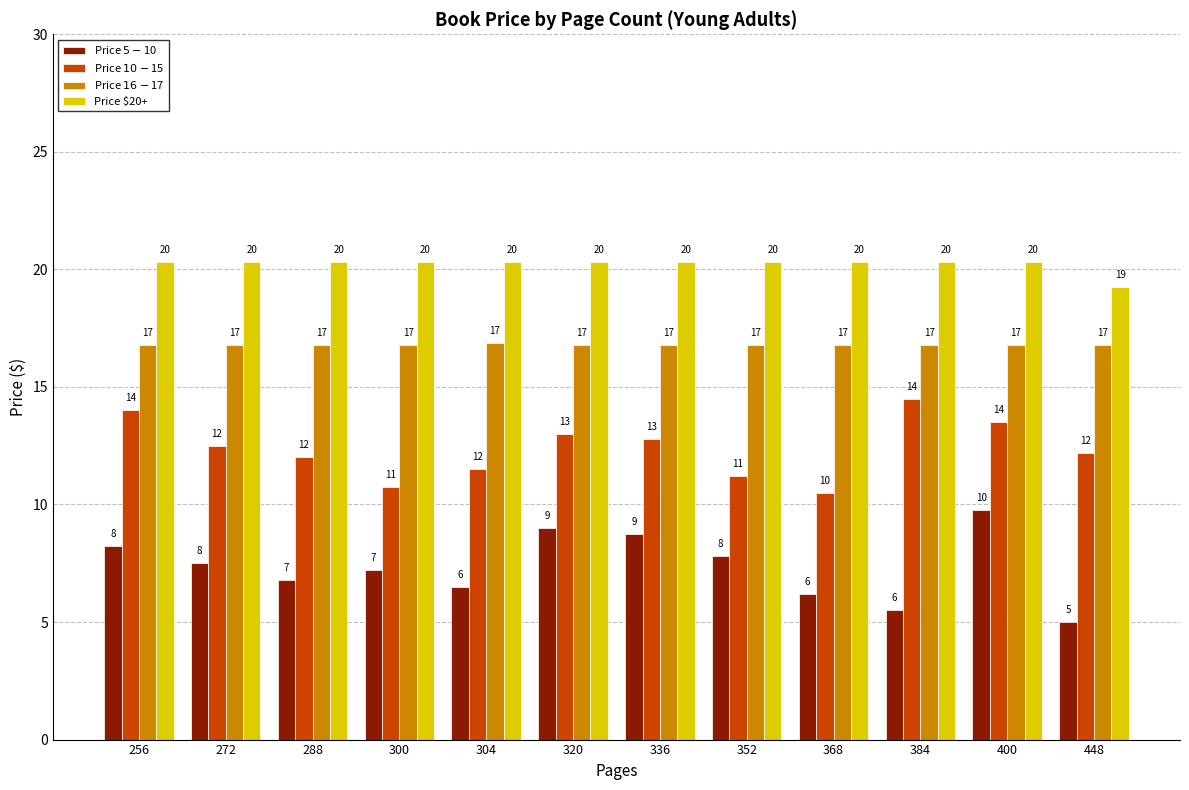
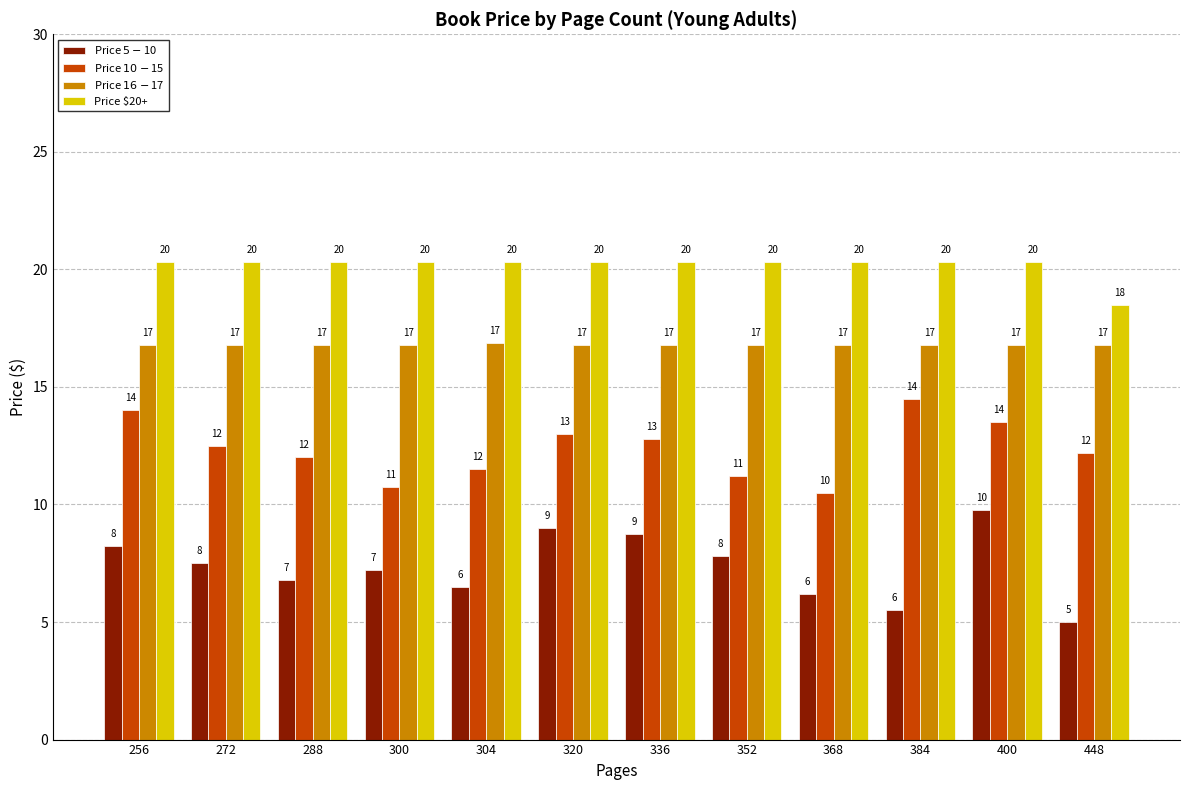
  {
    "Price $20+": {
      "256": 20,
      "272": 20,
      "288": 20,
      "300": 20,
      "304": 20,
      "320": 20,
      "336": 20,
      "352": 20,
      "368": 20,
      "384": 20,
      "400": 20,
-     "448": 19
+     "448": 18
    }
  }
